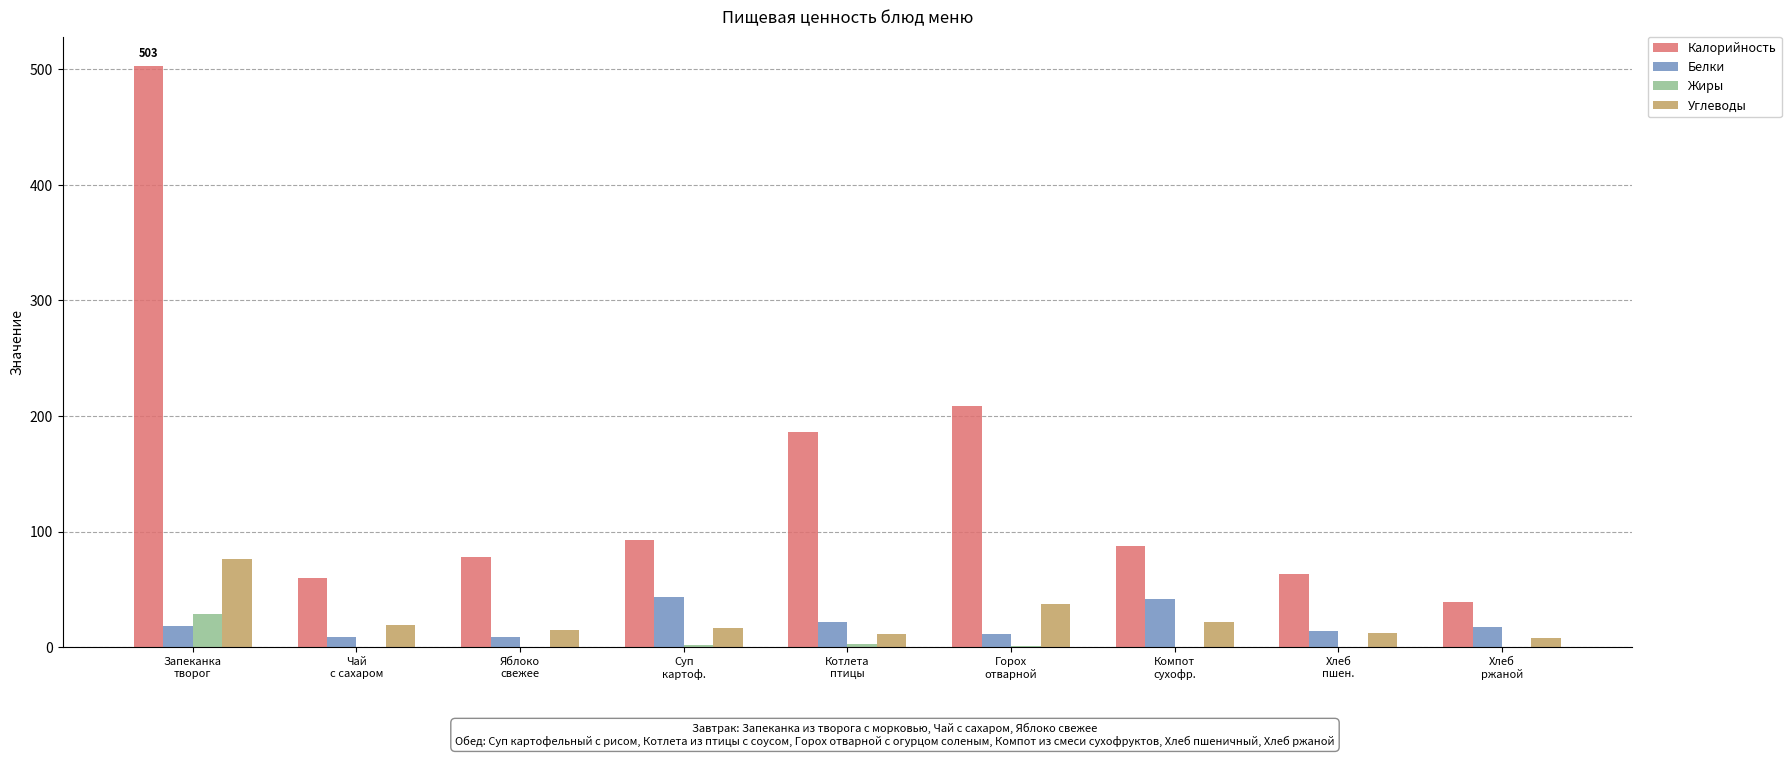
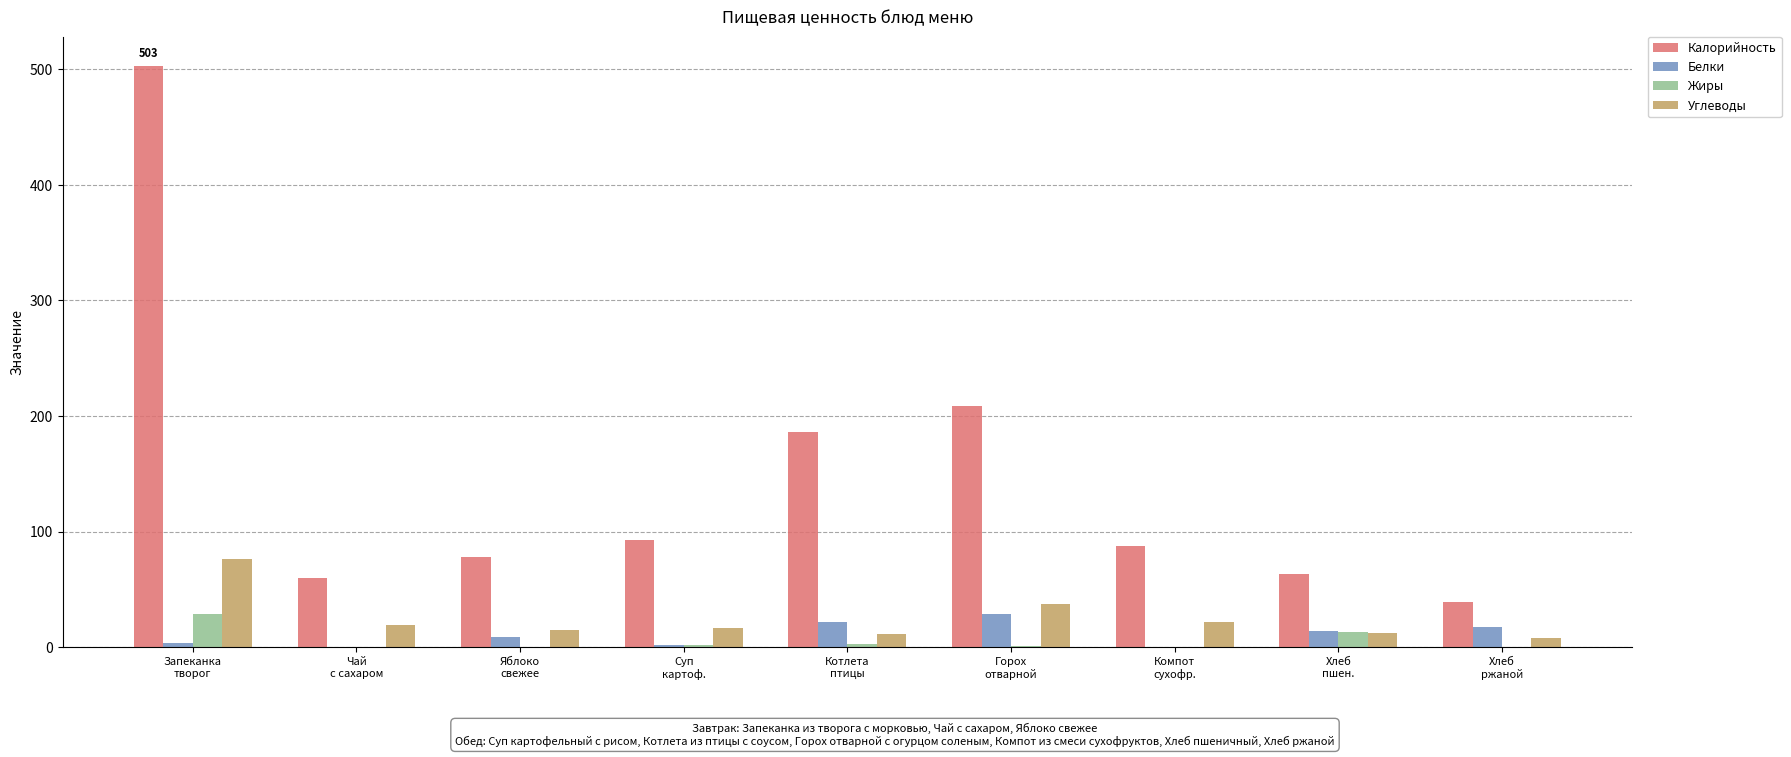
  {
    "Белки": {
-     "Запеканка творог": 18,
-     "Чай с сахаром": 9,
+     "Запеканка творог": 4,
+     "Чай с сахаром": 1,
      "Яблоко свежее": 9,
-     "Суп картоф.": 43,
+     "Суп картоф.": 2,
      "Котлета птицы": 22,
-     "Горох отварной": 12,
-     "Компот сухофр.": 41,
+     "Горох отварной": 29,
+     "Компот сухофр.": 0,
      "Хлеб пшен.": 14,
      "Хлеб ржаной": 18
    },
    "Жиры": {
      "Запеканка творог": 29,
      "Чай с сахаром": 0,
      "Яблоко свежее": 0,
      "Суп картоф.": 2,
      "Котлета птицы": 3,
      "Компот сухофр.": 0,
-     "Хлеб пшен.": 0
+     "Хлеб пшен.": 13
    }
  }
